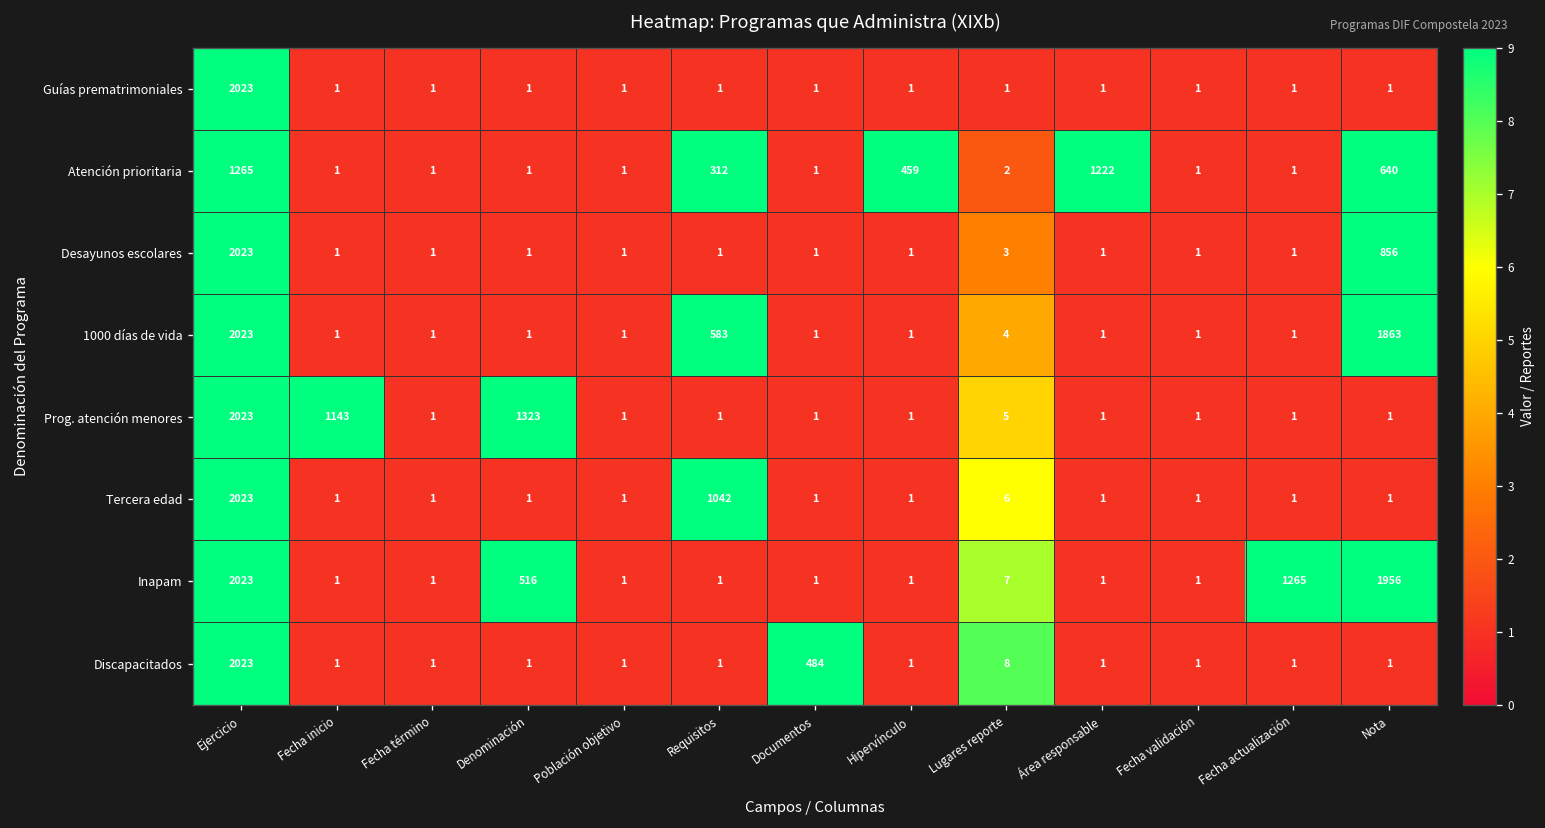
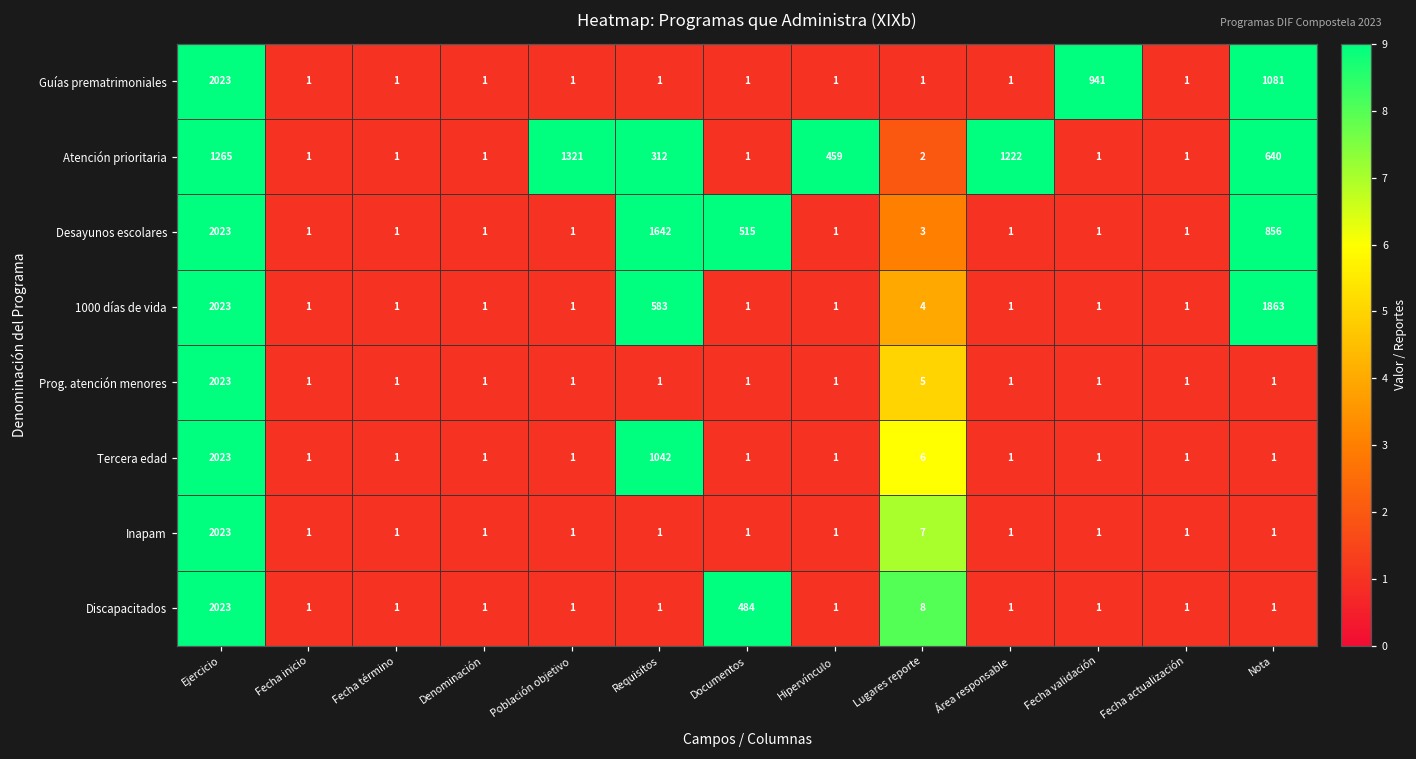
  {
    "Guías prematrimoniales": {
      "Ejercicio": 2023,
      "Fecha inicio": 1,
      "Fecha término": 1,
      "Denominación": 1,
      "Población objetivo": 1,
      "Requisitos": 1,
      "Documentos": 1,
      "Hipervínculo": 1,
      "Lugares reporte": 1,
      "Área responsable": 1,
-     "Fecha validación": 1,
+     "Fecha validación": 941,
      "Fecha actualización": 1,
-     "Nota": 1
+     "Nota": 1081
    },
    "Atención prioritaria": {
      "Ejercicio": 1265,
      "Fecha inicio": 1,
      "Fecha término": 1,
      "Denominación": 1,
-     "Población objetivo": 1,
+     "Población objetivo": 1321,
      "Requisitos": 312,
      "Documentos": 1,
      "Hipervínculo": 459,
      "Lugares reporte": 2,
      "Área responsable": 1222,
      "Fecha validación": 1,
      "Fecha actualización": 1,
      "Nota": 640
    },
    "Desayunos escolares": {
      "Ejercicio": 2023,
      "Fecha inicio": 1,
      "Fecha término": 1,
      "Denominación": 1,
      "Población objetivo": 1,
-     "Requisitos": 1,
-     "Documentos": 1,
+     "Requisitos": 1642,
+     "Documentos": 515,
      "Hipervínculo": 1,
      "Lugares reporte": 3,
      "Área responsable": 1,
      "Fecha validación": 1,
      "Fecha actualización": 1,
      "Nota": 856
    },
    "1000 días de vida": {
      "Ejercicio": 2023,
      "Fecha inicio": 1,
      "Fecha término": 1,
      "Denominación": 1,
      "Población objetivo": 1,
      "Requisitos": 583,
      "Documentos": 1,
      "Hipervínculo": 1,
      "Lugares reporte": 4,
      "Área responsable": 1,
      "Fecha validación": 1,
      "Fecha actualización": 1,
      "Nota": 1863
    },
    "Prog. atención menores": {
      "Ejercicio": 2023,
-     "Fecha inicio": 1143,
+     "Fecha inicio": 1,
      "Fecha término": 1,
-     "Denominación": 1323,
+     "Denominación": 1,
      "Población objetivo": 1,
      "Requisitos": 1,
      "Documentos": 1,
      "Hipervínculo": 1,
      "Lugares reporte": 5,
      "Área responsable": 1,
      "Fecha validación": 1,
      "Fecha actualización": 1,
      "Nota": 1
    },
    "Tercera edad": {
      "Ejercicio": 2023,
      "Fecha inicio": 1,
      "Fecha término": 1,
      "Denominación": 1,
      "Población objetivo": 1,
      "Requisitos": 1042,
      "Documentos": 1,
      "Hipervínculo": 1,
      "Lugares reporte": 6,
      "Área responsable": 1,
      "Fecha validación": 1,
      "Fecha actualización": 1,
      "Nota": 1
    },
    "Inapam": {
      "Ejercicio": 2023,
      "Fecha inicio": 1,
      "Fecha término": 1,
-     "Denominación": 516,
+     "Denominación": 1,
      "Población objetivo": 1,
      "Requisitos": 1,
      "Documentos": 1,
      "Hipervínculo": 1,
      "Lugares reporte": 7,
      "Área responsable": 1,
      "Fecha validación": 1,
-     "Fecha actualización": 1265,
-     "Nota": 1956
+     "Fecha actualización": 1,
+     "Nota": 1
    },
    "Discapacitados": {
      "Ejercicio": 2023,
      "Fecha inicio": 1,
      "Fecha término": 1,
      "Denominación": 1,
      "Población objetivo": 1,
      "Requisitos": 1,
      "Documentos": 484,
      "Hipervínculo": 1,
      "Lugares reporte": 8,
      "Área responsable": 1,
      "Fecha validación": 1,
      "Fecha actualización": 1,
      "Nota": 1
    }
  }
